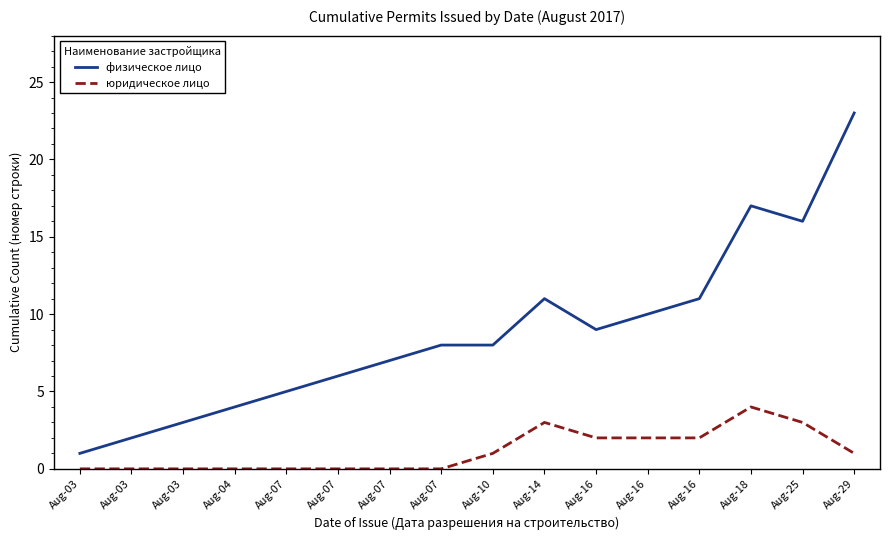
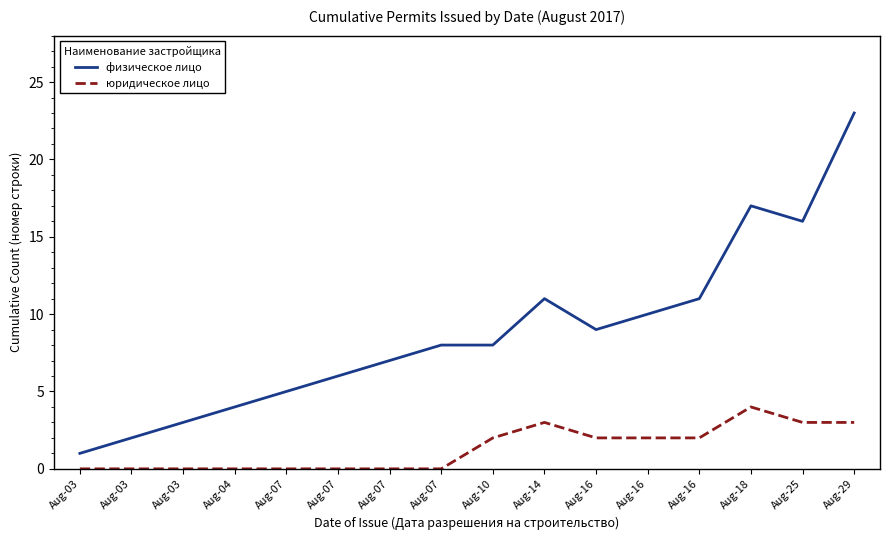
  {
    "физическое лицо": {
      "Aug-04": 4,
      "Aug-10": 8,
      "Aug-14": 11,
      "Aug-18": 17,
      "Aug-25": 16,
      "Aug-29": 23
    },
    "юридическое лицо": {
      "Aug-04": 0,
-     "Aug-10": 1,
+     "Aug-10": 2,
      "Aug-14": 3,
      "Aug-18": 4,
      "Aug-25": 3,
-     "Aug-29": 1
+     "Aug-29": 3
    }
  }
